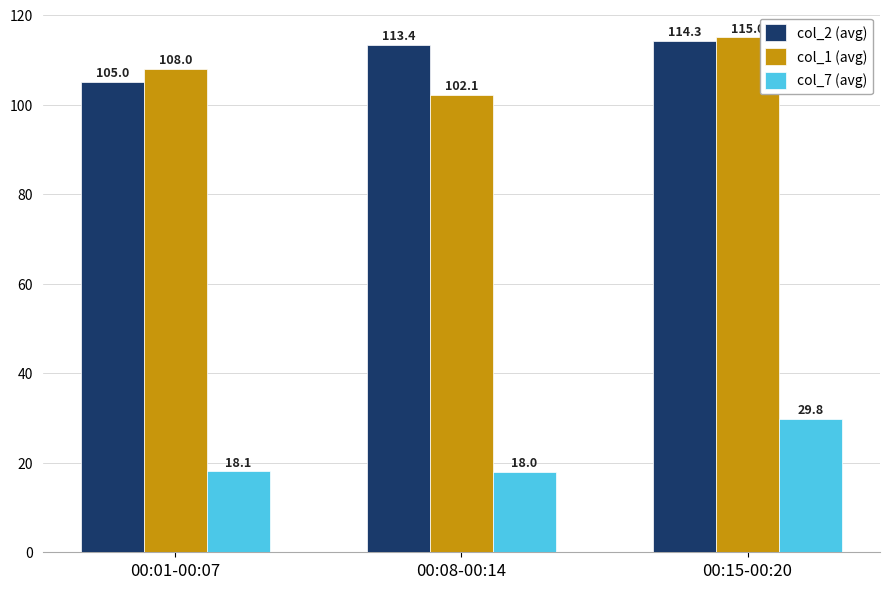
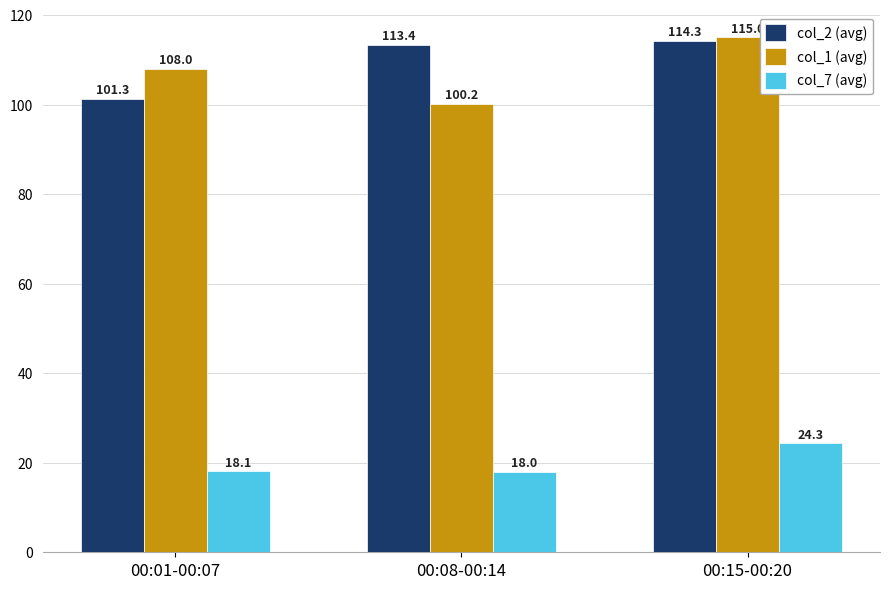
  {
    "col_2 (avg)": {
-     "00:01-00:07": 105.0,
+     "00:01-00:07": 101.3,
      "00:08-00:14": 113.4,
      "00:15-00:20": 114.3
    },
    "col_1 (avg)": {
      "00:01-00:07": 108.0,
-     "00:08-00:14": 102.1
+     "00:08-00:14": 100.2
    },
    "col_7 (avg)": {
      "00:01-00:07": 18.1,
      "00:08-00:14": 18.0,
-     "00:15-00:20": 29.8
+     "00:15-00:20": 24.3
    }
  }
